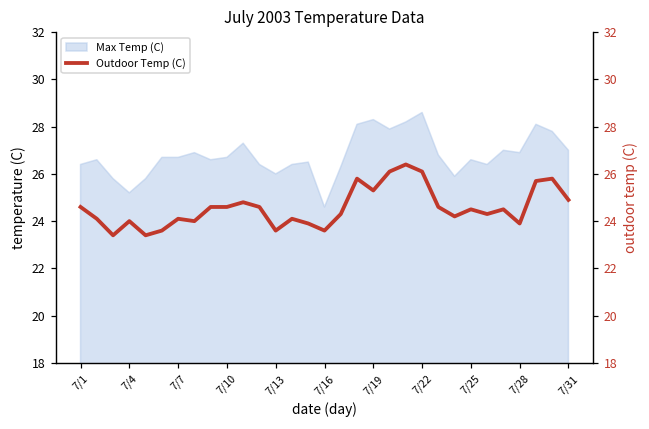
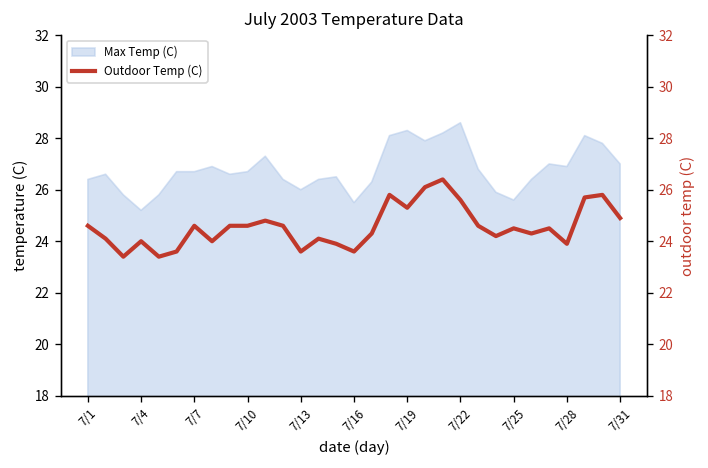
  {
    "Max Temp (C)": {
      "7/1": 26.4,
      "7/4": 25.2,
      "7/7": 26.7,
      "7/10": 26.7,
      "7/13": 26.0,
-     "7/16": 24.6,
+     "7/16": 25.5,
      "7/19": 28.3,
      "7/22": 28.6,
-     "7/25": 26.6,
+     "7/25": 25.6,
      "7/28": 26.9,
      "7/31": 27.0
    },
    "Outdoor Temp (C)": {
      "7/1": 24.6,
      "7/4": 24.0,
-     "7/7": 24.1,
+     "7/7": 24.6,
      "7/10": 24.6,
      "7/13": 23.6,
      "7/16": 23.6,
      "7/19": 25.3,
-     "7/22": 26.1,
+     "7/22": 25.6,
      "7/25": 24.5,
      "7/28": 23.9,
      "7/31": 24.9
    }
  }
